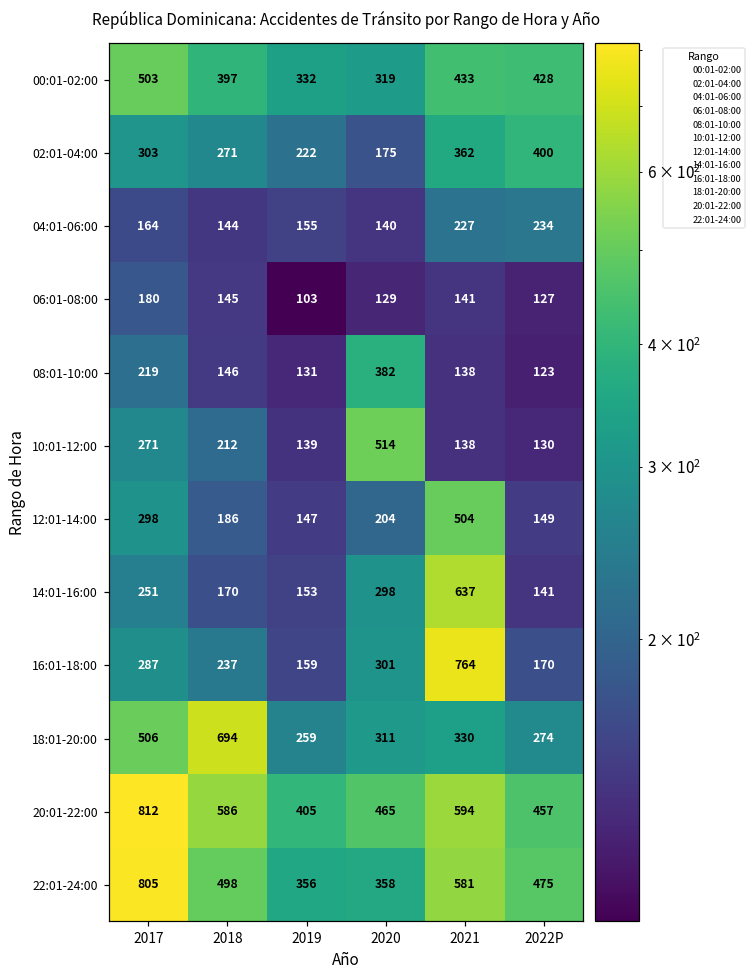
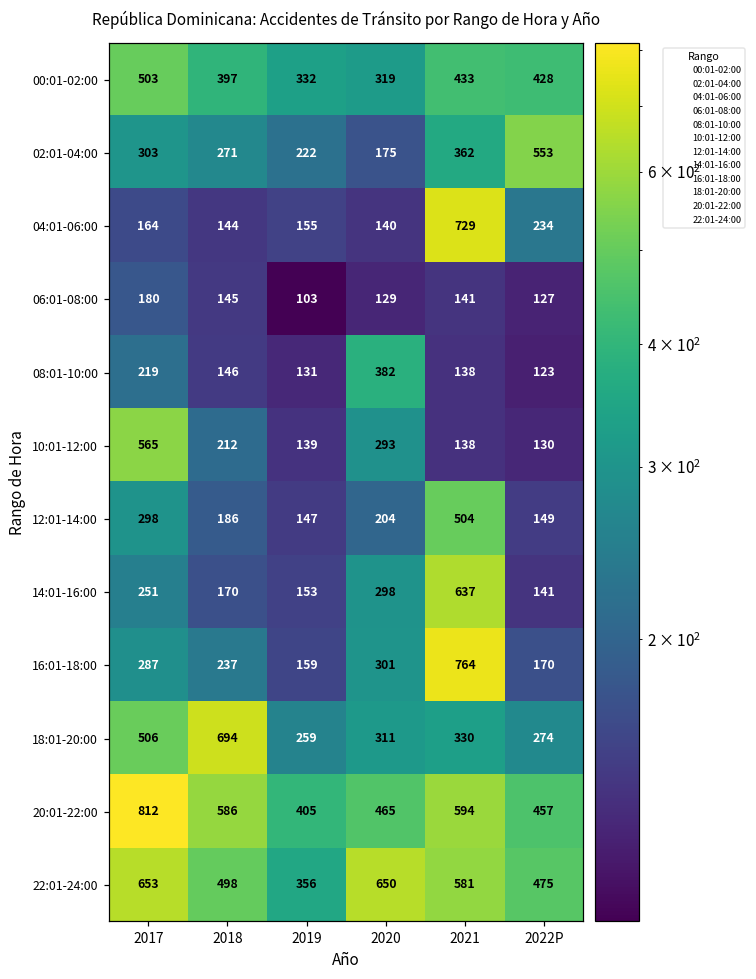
  {
    "00:01-02:00": {
      "2017": 503,
      "2018": 397,
      "2019": 332,
      "2020": 319,
      "2021": 433,
      "2022P": 428
    },
    "02:01-04:00": {
      "2017": 303,
      "2018": 271,
      "2019": 222,
      "2020": 175,
      "2021": 362,
-     "2022P": 400
+     "2022P": 553
    },
    "04:01-06:00": {
      "2017": 164,
      "2018": 144,
      "2019": 155,
      "2020": 140,
-     "2021": 227,
+     "2021": 729,
      "2022P": 234
    },
    "06:01-08:00": {
      "2017": 180,
      "2018": 145,
      "2019": 103,
      "2020": 129,
      "2021": 141,
      "2022P": 127
    },
    "08:01-10:00": {
      "2017": 219,
      "2018": 146,
      "2019": 131,
      "2020": 382,
      "2021": 138,
      "2022P": 123
    },
    "10:01-12:00": {
-     "2017": 271,
+     "2017": 565,
      "2018": 212,
      "2019": 139,
-     "2020": 514,
+     "2020": 293,
      "2021": 138,
      "2022P": 130
    },
    "12:01-14:00": {
      "2017": 298,
      "2018": 186,
      "2019": 147,
      "2020": 204,
      "2021": 504,
      "2022P": 149
    },
    "14:01-16:00": {
      "2017": 251,
      "2018": 170,
      "2019": 153,
      "2020": 298,
      "2021": 637,
      "2022P": 141
    },
    "16:01-18:00": {
      "2017": 287,
      "2018": 237,
      "2019": 159,
      "2020": 301,
      "2021": 764,
      "2022P": 170
    },
    "18:01-20:00": {
      "2017": 506,
      "2018": 694,
      "2019": 259,
      "2020": 311,
      "2021": 330,
      "2022P": 274
    },
    "20:01-22:00": {
      "2017": 812,
      "2018": 586,
      "2019": 405,
      "2020": 465,
      "2021": 594,
      "2022P": 457
    },
    "22:01-24:00": {
-     "2017": 805,
+     "2017": 653,
      "2018": 498,
      "2019": 356,
-     "2020": 358,
+     "2020": 650,
      "2021": 581,
      "2022P": 475
    }
  }
